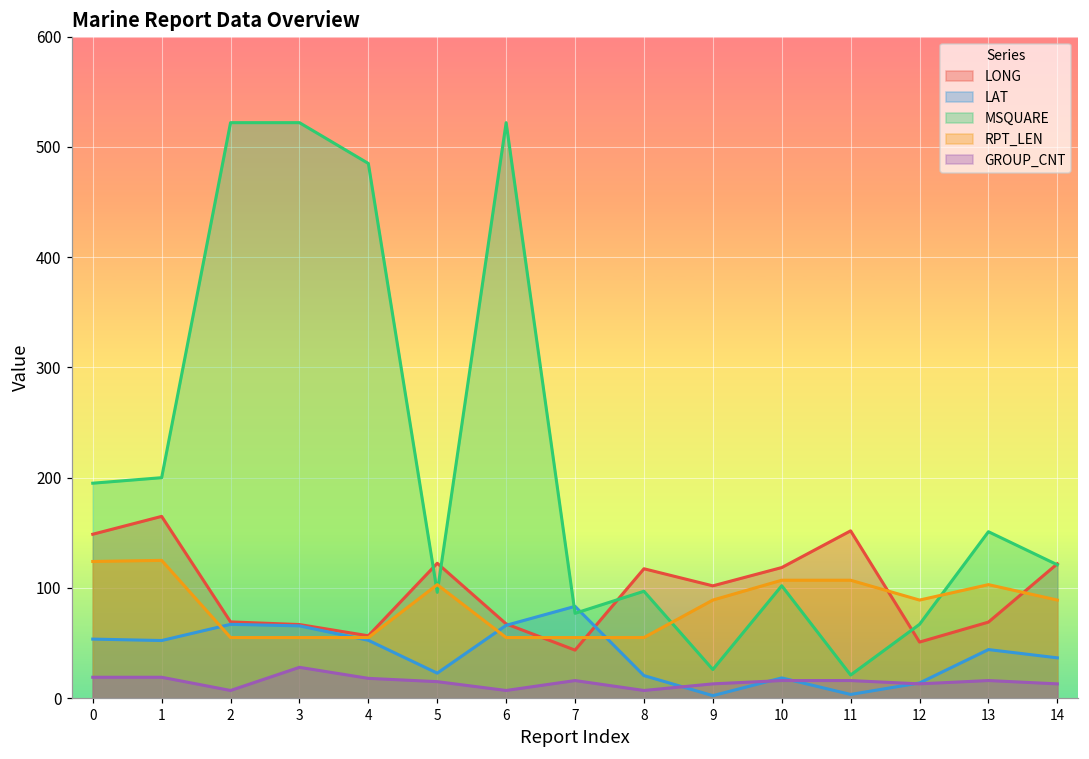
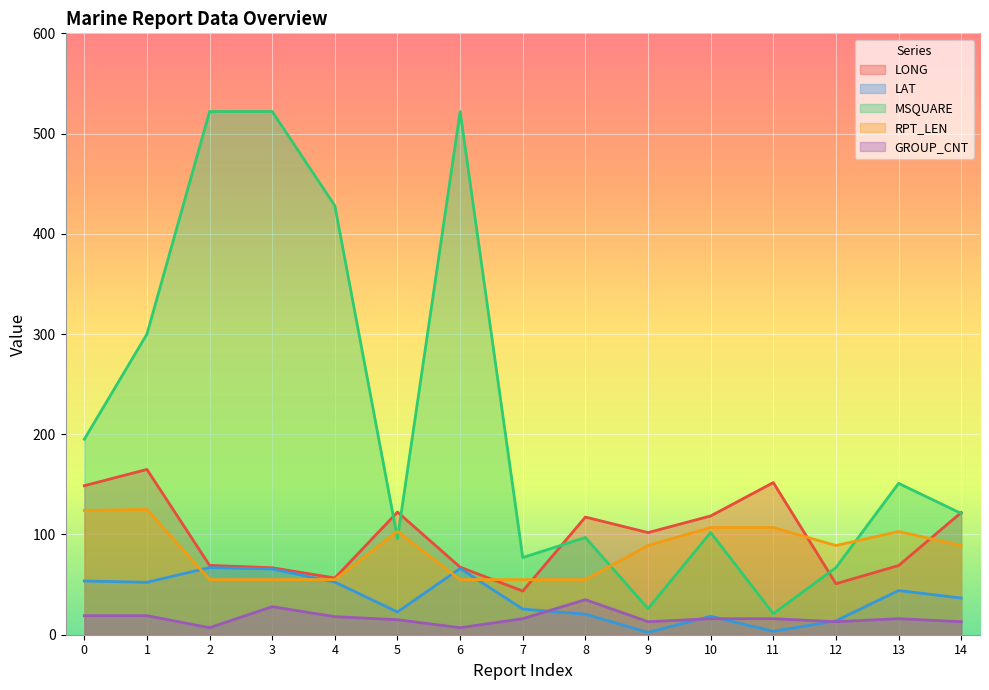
  {
    "LAT": {
      "0": 54,
      "1": 52,
      "5": 23,
-     "7": 83,
+     "7": 26,
      "8": 21,
      "9": 2,
      "11": 3,
      "13": 44,
      "14": 37
    },
    "MSQUARE": {
      "0": 195,
-     "1": 200,
+     "1": 300,
      "2": 522,
      "3": 522,
-     "4": 485,
+     "4": 428,
      "5": 96,
      "6": 522,
      "7": 77,
      "8": 97,
      "9": 26,
      "10": 102,
      "11": 21,
      "12": 67,
      "13": 151
    },
    "GROUP_CNT": {
      "0": 19,
      "1": 19,
      "2": 7,
      "3": 28,
      "4": 18,
      "5": 15,
      "6": 7,
      "7": 16,
-     "8": 7,
+     "8": 35,
      "9": 13,
      "11": 16,
      "13": 16,
      "14": 13
    }
  }
